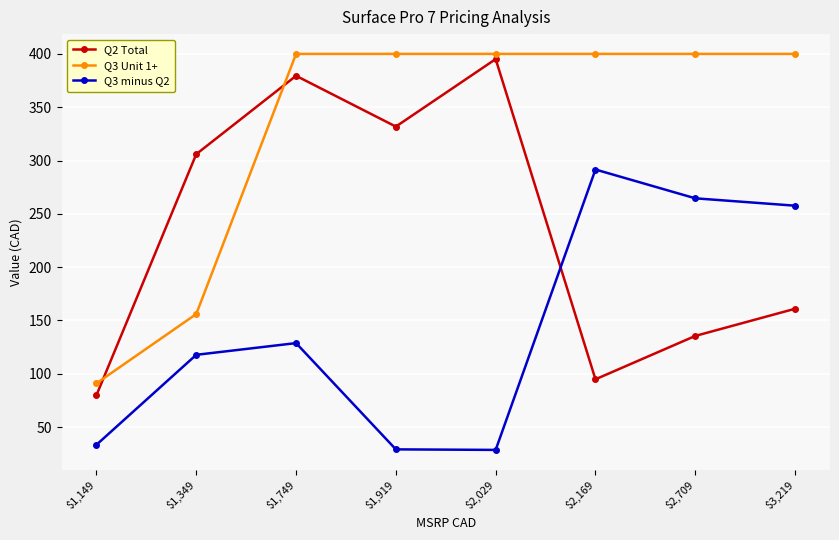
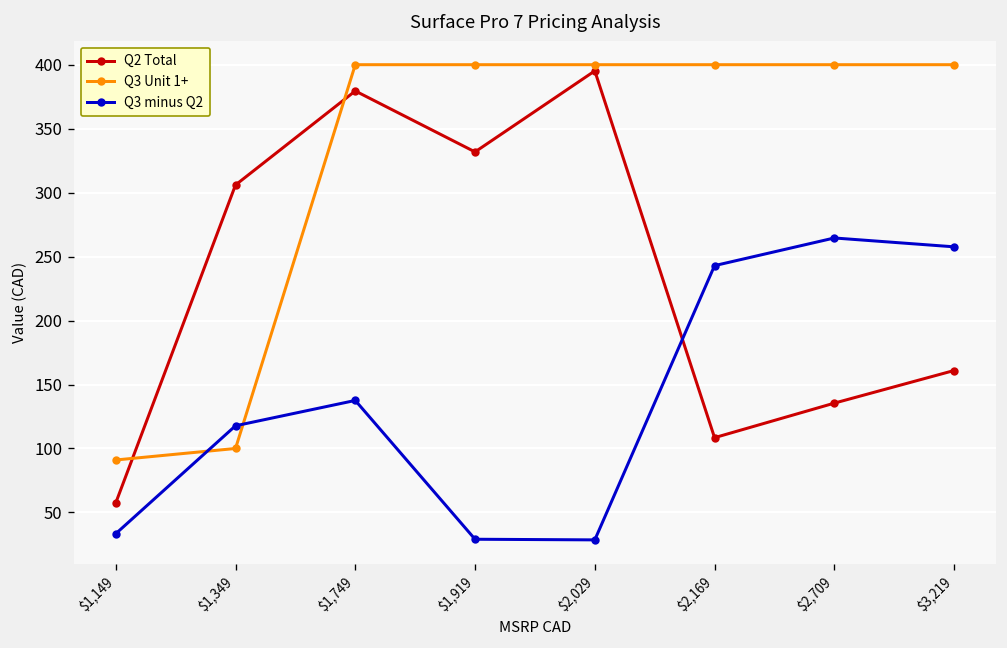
  {
    "Q2 Total": {
-     "$1,149": 80,
+     "$1,149": 57,
      "$1,349": 306,
      "$1,749": 379,
      "$1,919": 332,
      "$2,029": 395,
-     "$2,169": 95,
+     "$2,169": 108,
      "$2,709": 135,
      "$3,219": 161
    },
    "Q3 Unit 1+": {
      "$1,149": 91,
-     "$1,349": 156,
+     "$1,349": 100,
      "$1,749": 400,
      "$1,919": 400,
      "$2,029": 400,
      "$2,169": 400,
      "$2,709": 400,
      "$3,219": 400
    },
    "Q3 minus Q2": {
      "$1,149": 33,
      "$1,349": 118,
-     "$1,749": 129,
+     "$1,749": 138,
      "$1,919": 29,
      "$2,029": 29,
-     "$2,169": 292,
+     "$2,169": 243,
      "$2,709": 265,
      "$3,219": 258
    }
  }
